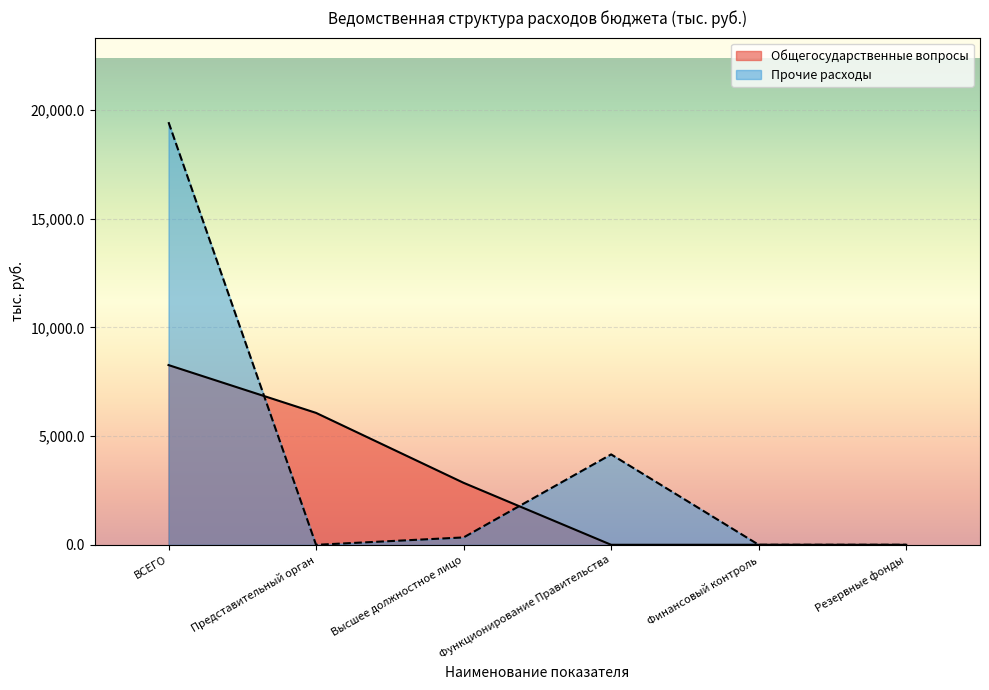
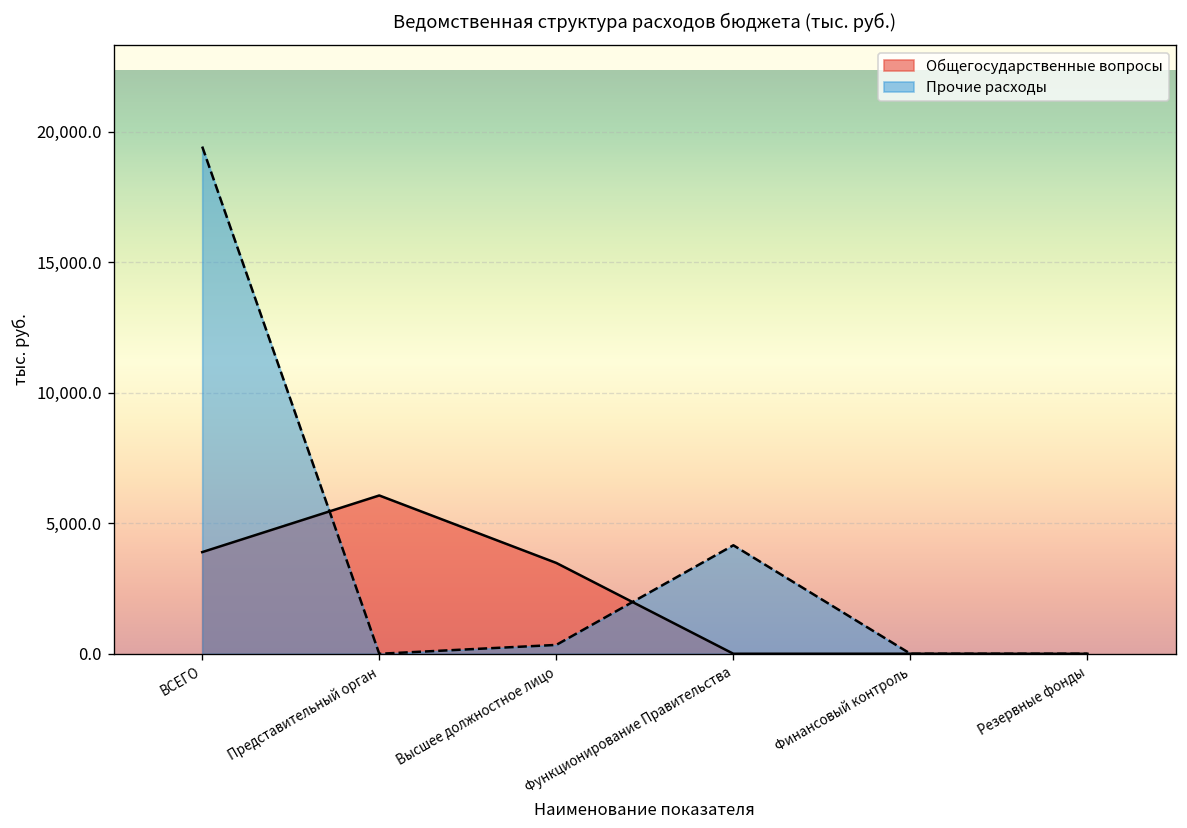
  {
    "Общегосударственные вопросы": {
-     "ВСЕГО": "8,300",
+     "ВСЕГО": "3,900",
      "Представительный орган": "6,100",
-     "Высшее должностное лицо": "2,900",
+     "Высшее должностное лицо": "3,500",
      "Функционирование Правительства": "0"
    },
    "Прочие расходы": {
      "ВСЕГО": "19,400",
      "Представительный орган": "0",
      "Высшее должностное лицо": "300",
      "Функционирование Правительства": "4,200"
    }
  }
